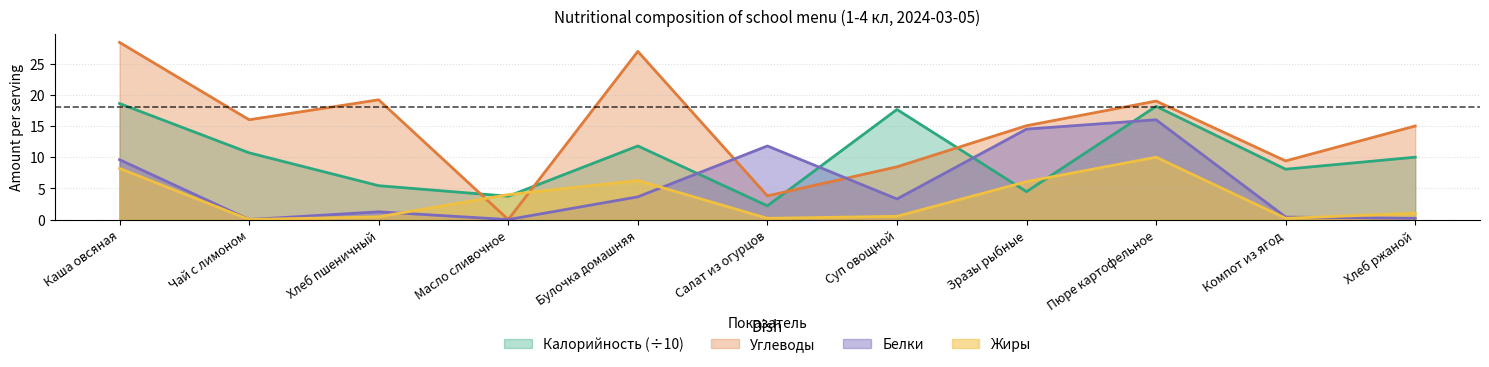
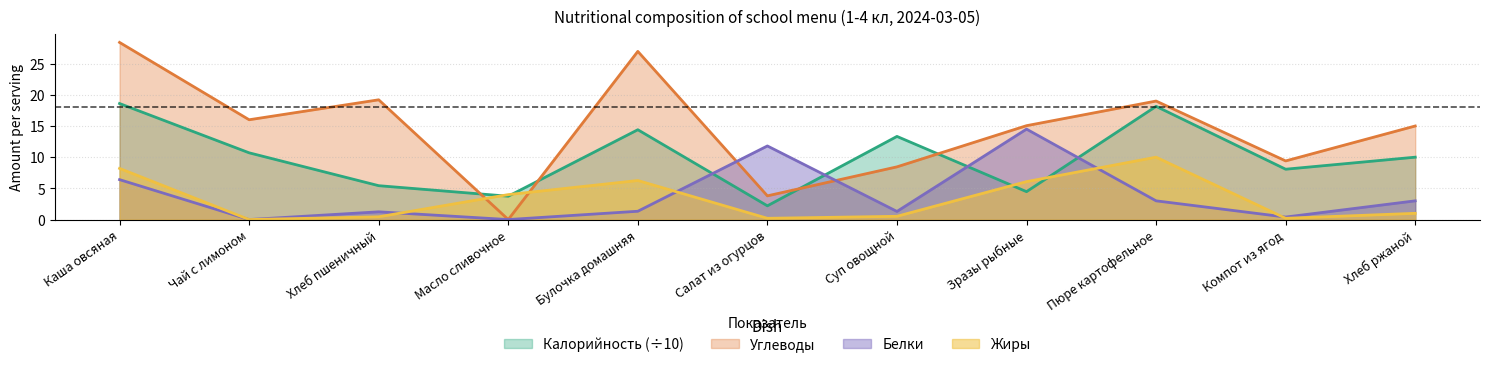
  {
    "Калорийность (÷10)": {
      "Каша овсяная": 19,
      "Чай с лимоном": 11,
      "Хлеб пшеничный": 5,
-     "Булочка домашняя": 12,
+     "Булочка домашняя": 14,
      "Салат из огурцов": 2,
-     "Суп овощной": 18,
+     "Суп овощной": 13,
      "Зразы рыбные": 4,
      "Пюре картофельное": 18,
      "Компот из ягод": 8,
      "Хлеб ржаной": 10
    },
    "Белки": {
-     "Каша овсяная": 10,
+     "Каша овсяная": 6,
      "Хлеб пшеничный": 1,
-     "Булочка домашняя": 4,
+     "Булочка домашняя": 1,
      "Салат из огурцов": 12,
-     "Суп овощной": 3,
+     "Суп овощной": 1,
      "Зразы рыбные": 15,
-     "Пюре картофельное": 16,
-     "Хлеб ржаной": 0
+     "Пюре картофельное": 3,
+     "Хлеб ржаной": 3
    }
  }
